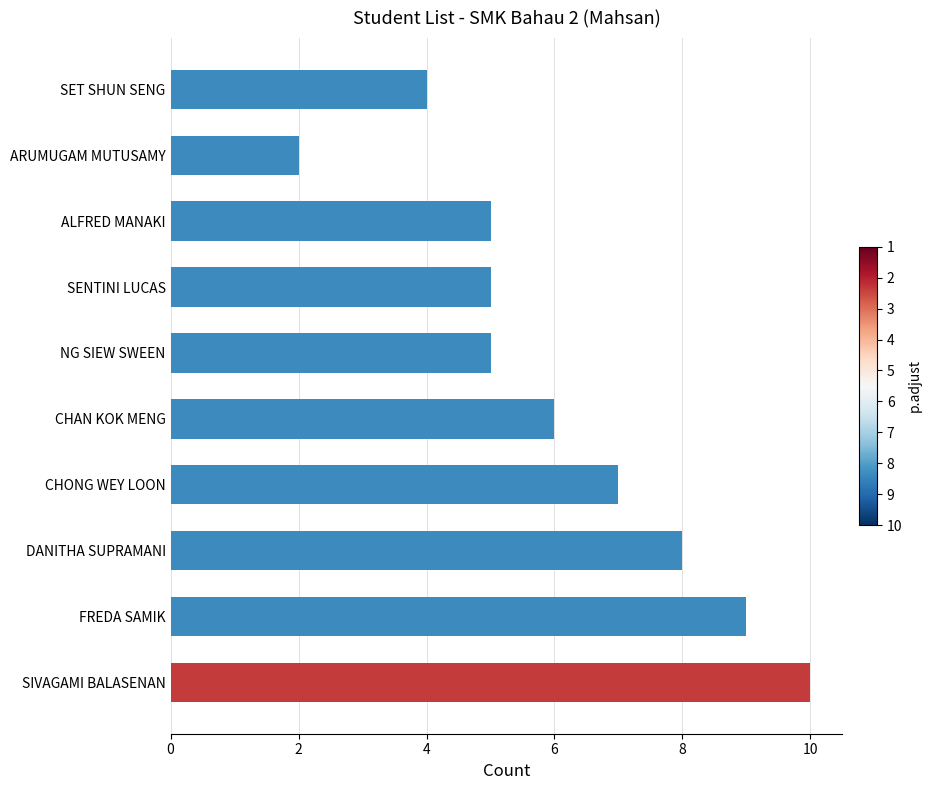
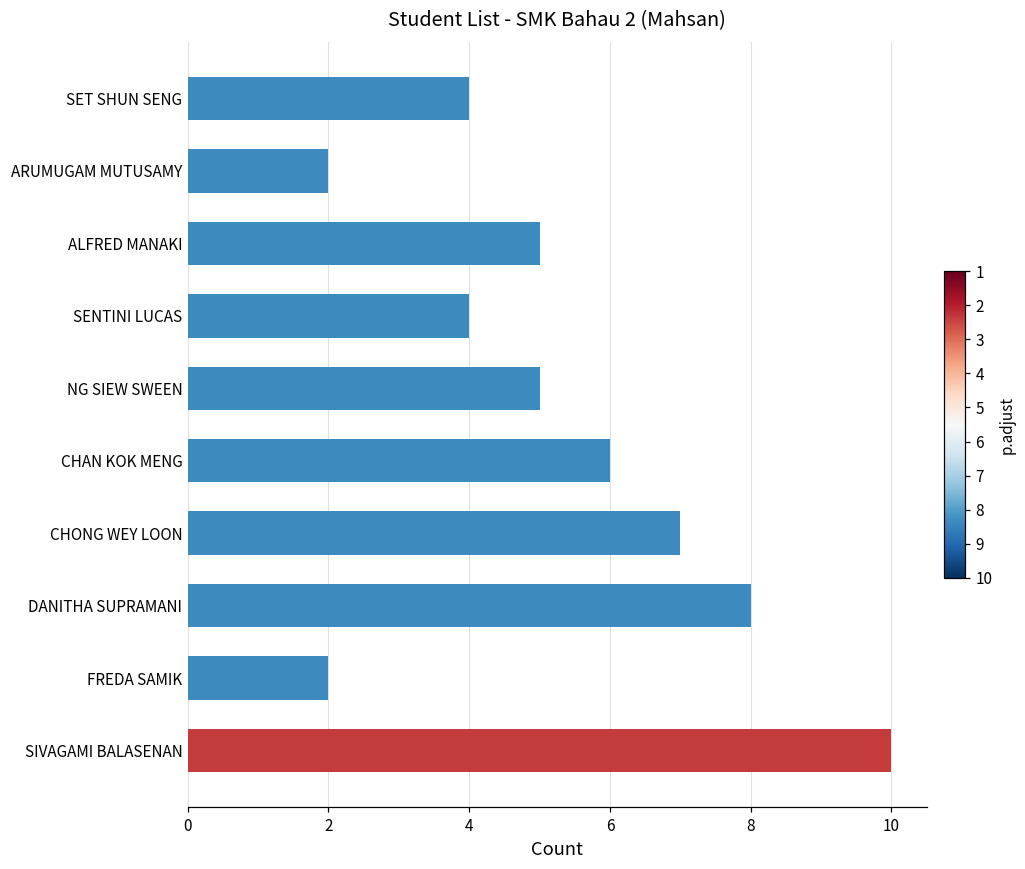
  {
    "SET SHUN SENG": 4,
    "ARUMUGAM MUTUSAMY": 2,
    "ALFRED MANAKI": 5,
-   "SENTINI LUCAS": 5,
+   "SENTINI LUCAS": 4,
    "NG SIEW SWEEN": 5,
    "CHAN KOK MENG": 6,
    "CHONG WEY LOON": 7,
    "DANITHA SUPRAMANI": 8,
-   "FREDA SAMIK": 9,
+   "FREDA SAMIK": 2,
    "SIVAGAMI BALASENAN": 10
  }
